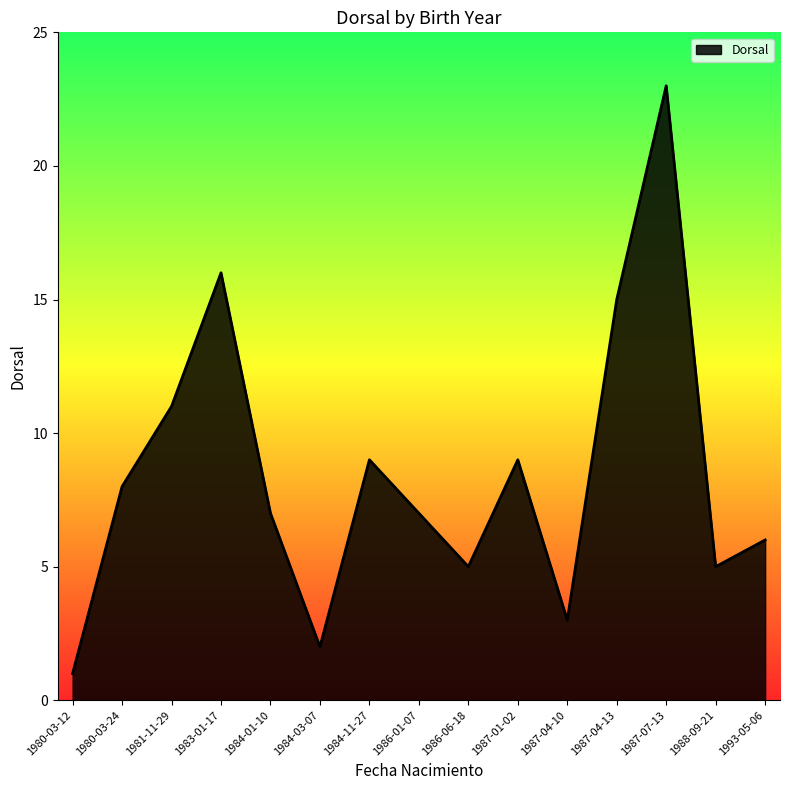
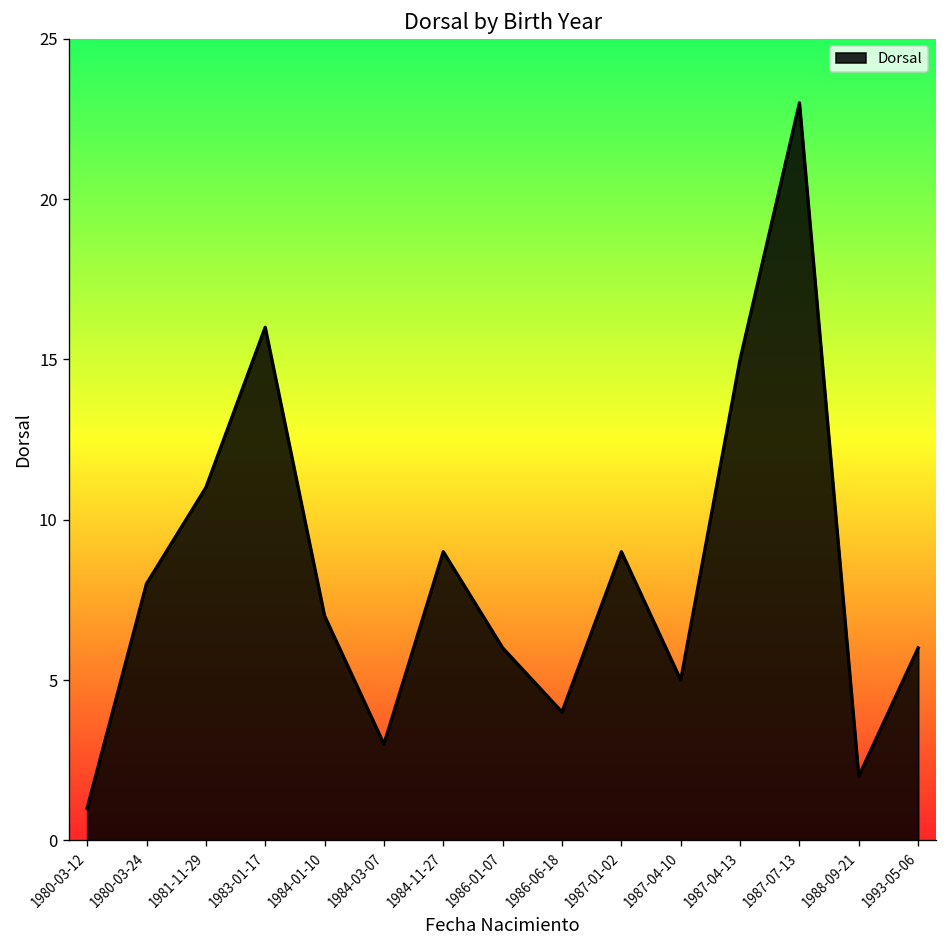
  {
    "1980-03-12": 1,
    "1980-03-24": 8,
    "1981-11-29": 11,
    "1983-01-17": 16,
    "1984-01-10": 7,
-   "1984-03-07": 2,
+   "1984-03-07": 3,
    "1984-11-27": 9,
-   "1986-01-07": 7,
-   "1986-06-18": 5,
+   "1986-01-07": 6,
+   "1986-06-18": 4,
    "1987-01-02": 9,
-   "1987-04-10": 3,
+   "1987-04-10": 5,
    "1987-04-13": 15,
    "1987-07-13": 23,
-   "1988-09-21": 5,
+   "1988-09-21": 2,
    "1993-05-06": 6
  }
